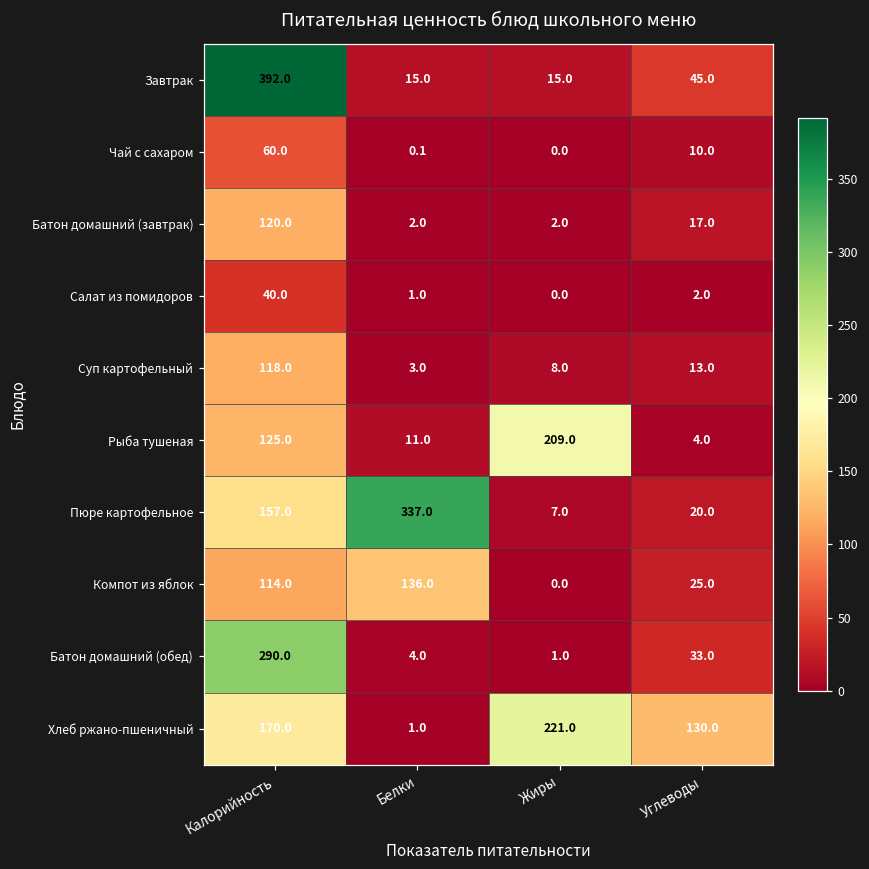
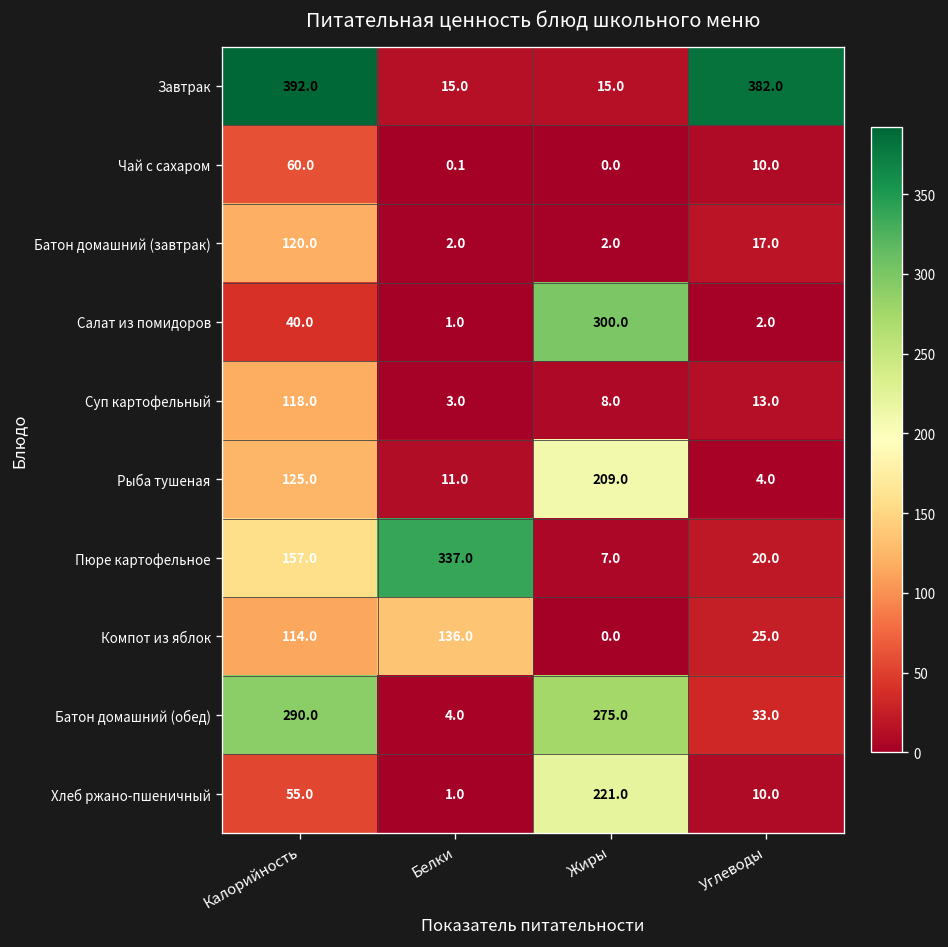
  {
    "Завтрак": {
      "Калорийность": 392.0,
      "Белки": 15.0,
      "Жиры": 15.0,
-     "Углеводы": 45.0
+     "Углеводы": 382.0
    },
    "Чай с сахаром": {
      "Калорийность": 60.0,
      "Белки": 0.1,
      "Жиры": 0.0,
      "Углеводы": 10.0
    },
    "Батон домашний (завтрак)": {
      "Калорийность": 120.0,
      "Белки": 2.0,
      "Жиры": 2.0,
      "Углеводы": 17.0
    },
    "Салат из помидоров": {
      "Калорийность": 40.0,
      "Белки": 1.0,
-     "Жиры": 0.0,
+     "Жиры": 300.0,
      "Углеводы": 2.0
    },
    "Суп картофельный": {
      "Калорийность": 118.0,
      "Белки": 3.0,
      "Жиры": 8.0,
      "Углеводы": 13.0
    },
    "Рыба тушеная": {
      "Калорийность": 125.0,
      "Белки": 11.0,
      "Жиры": 209.0,
      "Углеводы": 4.0
    },
    "Пюре картофельное": {
      "Калорийность": 157.0,
      "Белки": 337.0,
      "Жиры": 7.0,
      "Углеводы": 20.0
    },
    "Компот из яблок": {
      "Калорийность": 114.0,
      "Белки": 136.0,
      "Жиры": 0.0,
      "Углеводы": 25.0
    },
    "Батон домашний (обед)": {
      "Калорийность": 290.0,
      "Белки": 4.0,
-     "Жиры": 1.0,
+     "Жиры": 275.0,
      "Углеводы": 33.0
    },
    "Хлеб ржано-пшеничный": {
-     "Калорийность": 170.0,
+     "Калорийность": 55.0,
      "Белки": 1.0,
      "Жиры": 221.0,
-     "Углеводы": 130.0
+     "Углеводы": 10.0
    }
  }
